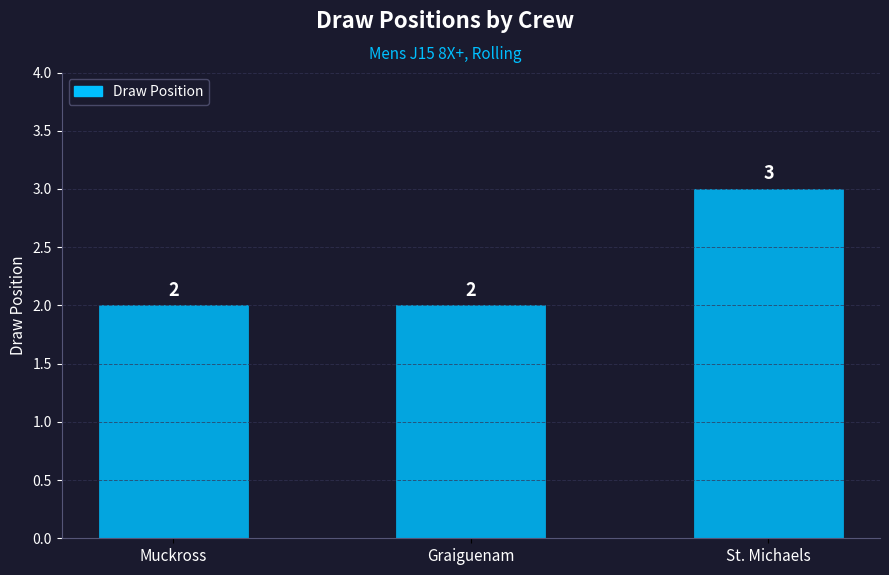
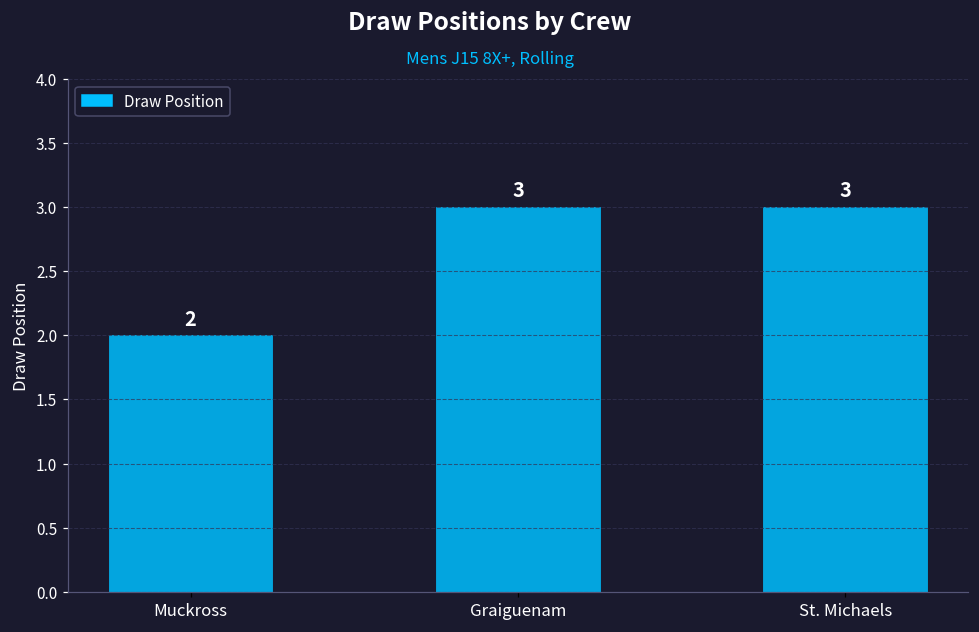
  {
    "Muckross": 2,
-   "Graiguenam": 2,
+   "Graiguenam": 3,
    "St. Michaels": 3
  }
